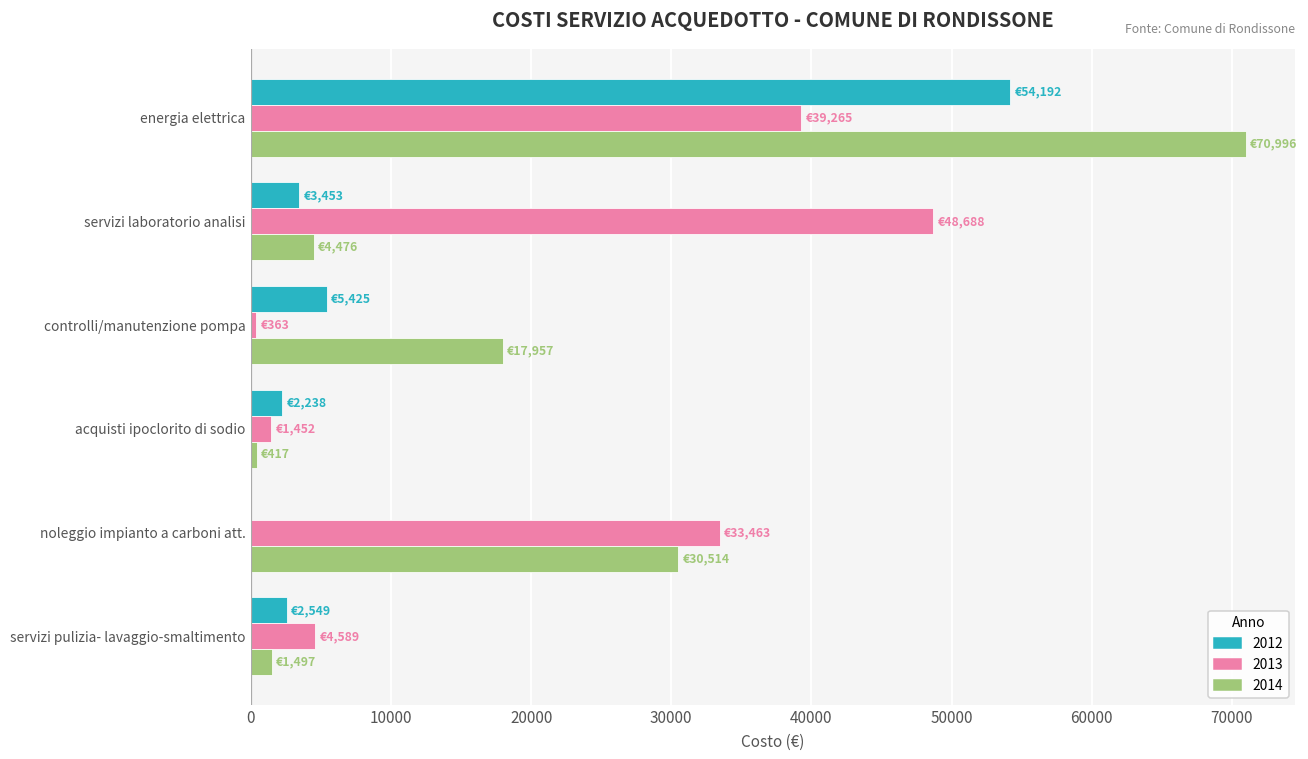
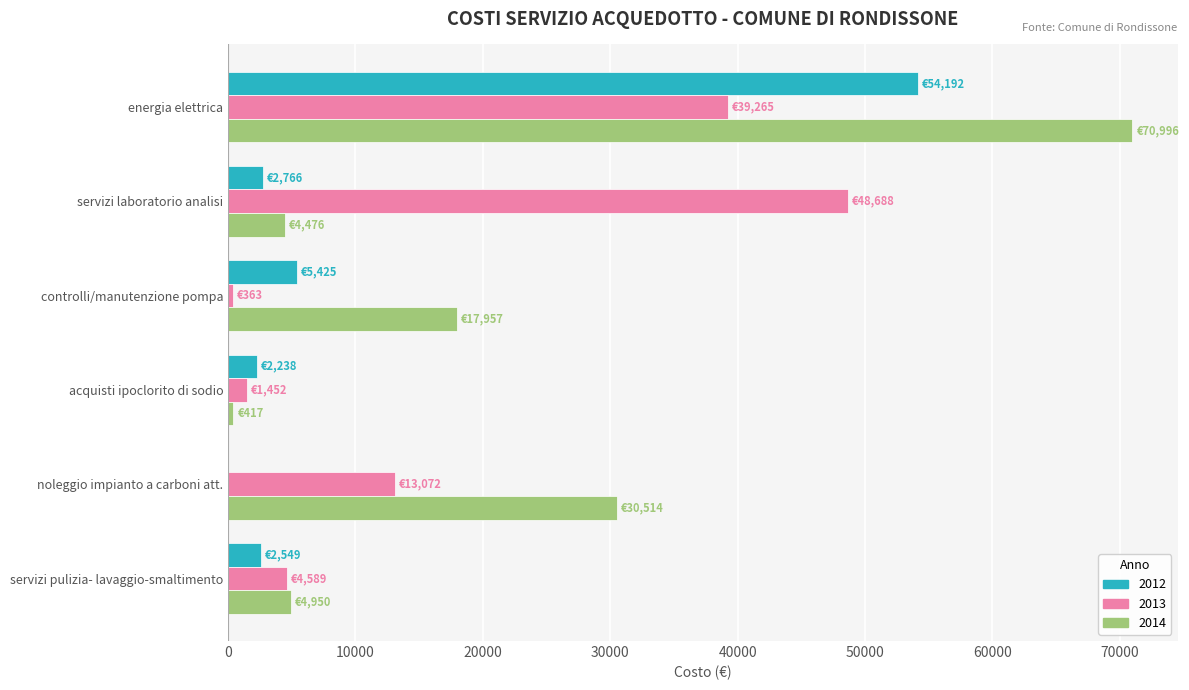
  {
    "2012": {
      "energia elettrica": "€54,192",
-     "servizi laboratorio analisi": "€3,453",
+     "servizi laboratorio analisi": "€2,766",
      "controlli/manutenzione pompa": "€5,425",
      "acquisti ipoclorito di sodio": "€2,238",
      "servizi pulizia- lavaggio-smaltimento": "€2,549"
    },
    "2013": {
      "energia elettrica": "€39,265",
      "servizi laboratorio analisi": "€48,688",
      "controlli/manutenzione pompa": "€363",
      "acquisti ipoclorito di sodio": "€1,452",
-     "noleggio impianto a carboni att.": "€33,463",
+     "noleggio impianto a carboni att.": "€13,072",
      "servizi pulizia- lavaggio-smaltimento": "€4,589"
    },
    "2014": {
      "energia elettrica": "€70,996",
      "servizi laboratorio analisi": "€4,476",
      "controlli/manutenzione pompa": "€17,957",
      "acquisti ipoclorito di sodio": "€417",
      "noleggio impianto a carboni att.": "€30,514",
-     "servizi pulizia- lavaggio-smaltimento": "€1,497"
+     "servizi pulizia- lavaggio-smaltimento": "€4,950"
    }
  }
